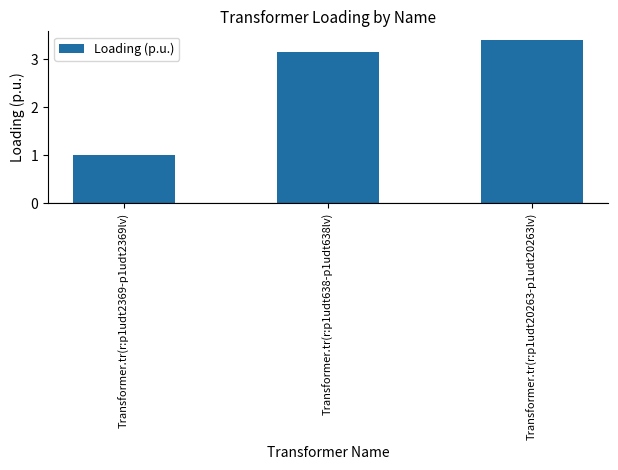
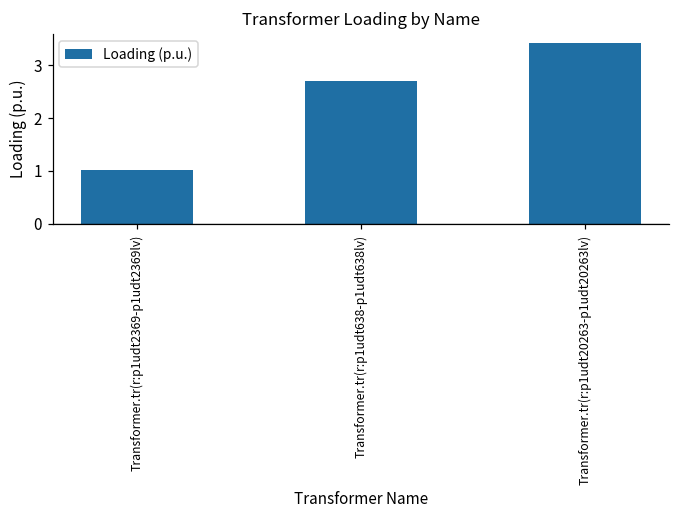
  {
    "Transformer.tr(r:p1udt2369-p1udt2369lv)": 1.0,
-   "Transformer.tr(r:p1udt638-p1udt638lv)": 3.2,
+   "Transformer.tr(r:p1udt638-p1udt638lv)": 2.7,
    "Transformer.tr(r:p1udt20263-p1udt20263lv)": 3.4
  }
